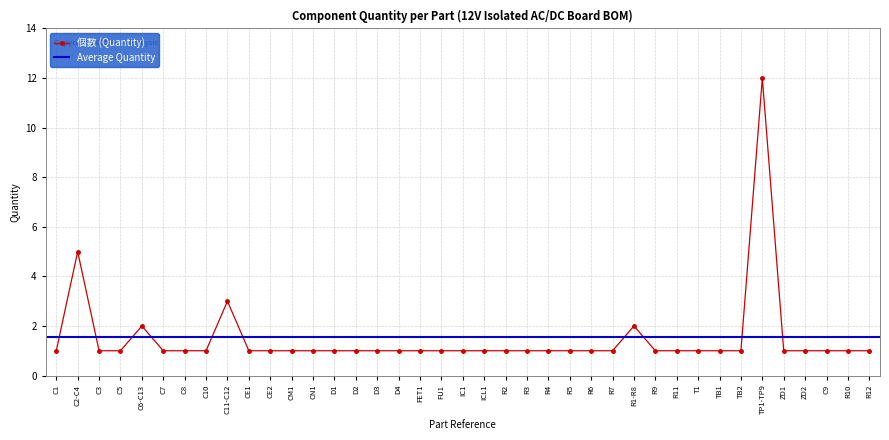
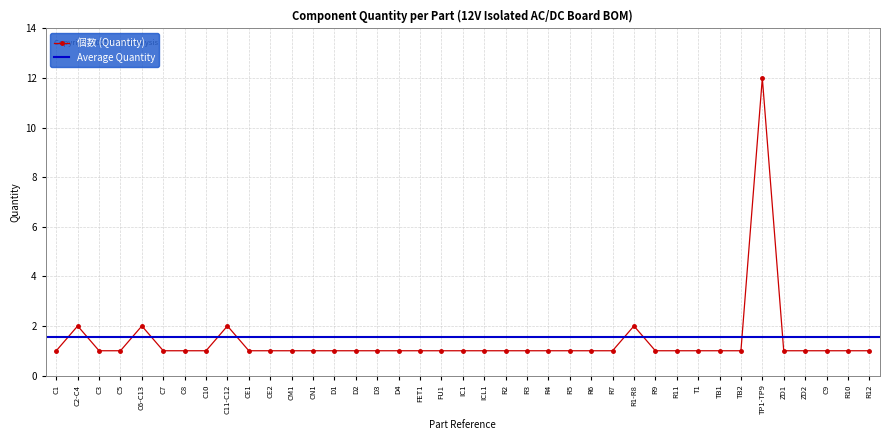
  {
    "C1": 1,
-   "C2-C4": 5,
+   "C2-C4": 2,
    "C3": 1,
    "C5": 1,
    "C6-C13": 2,
    "C7": 1,
    "C8": 1,
    "C10": 1,
-   "C11-C12": 3,
+   "C11-C12": 2,
    "CE1": 1,
    "CE2": 1,
    "CM1": 1,
    "CN1": 1,
    "D1": 1,
    "D2": 1,
    "D3": 1,
    "D4": 1,
    "FET1": 1,
    "FU1": 1,
    "IC1": 1,
    "ICL1": 1,
    "R2": 1,
    "R3": 1,
    "R4": 1,
    "R5": 1,
    "R6": 1,
    "R7": 1,
    "R1-R8": 2,
    "R9": 1,
    "R11": 1,
    "T1": 1,
    "TB1": 1,
    "TB2": 1,
    "TP1-TP9": 12,
    "ZD1": 1,
    "ZD2": 1,
    "C9": 1,
    "R10": 1,
    "R12": 1
  }
